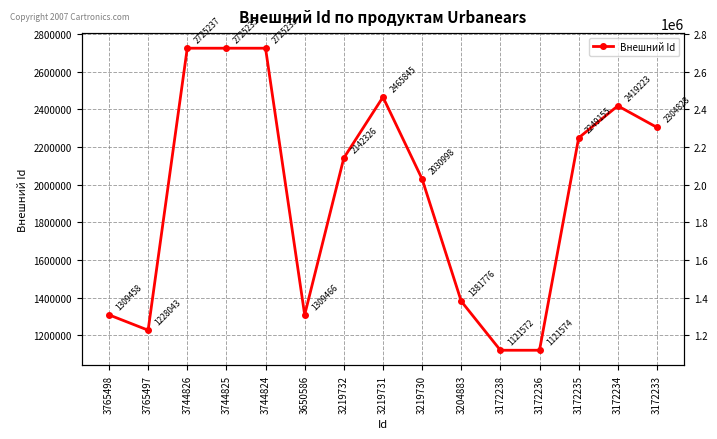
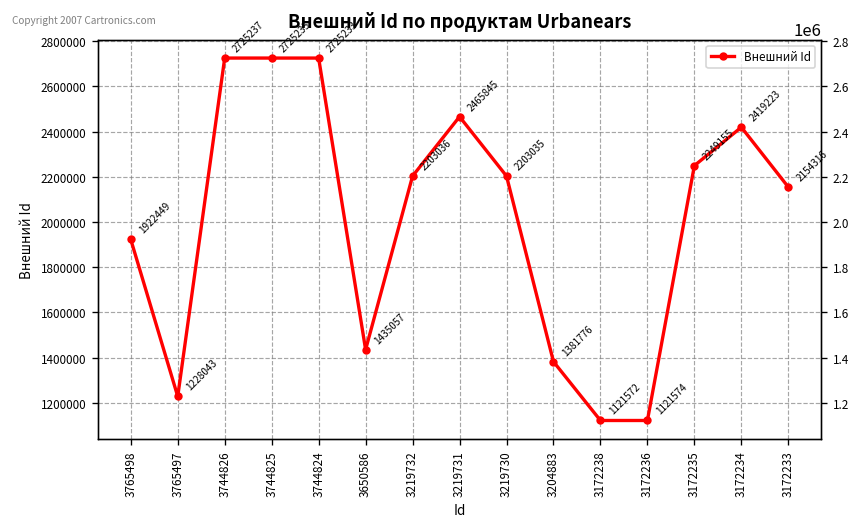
  {
-   "3765498": 1309458,
+   "3765498": 1922449,
    "3765497": 1228043,
    "3744826": 2725237,
    "3744825": 2725235,
    "3744824": 2725233,
-   "3650586": 1309466,
-   "3219732": 2142326,
+   "3650586": 1435057,
+   "3219732": 2203036,
    "3219731": 2465845,
-   "3219730": 2030998,
+   "3219730": 2203035,
    "3204883": 1381776,
    "3172238": 1121572,
    "3172236": 1121574,
    "3172235": 2249155,
    "3172234": 2419223,
-   "3172233": 2304828
+   "3172233": 2154316
  }
